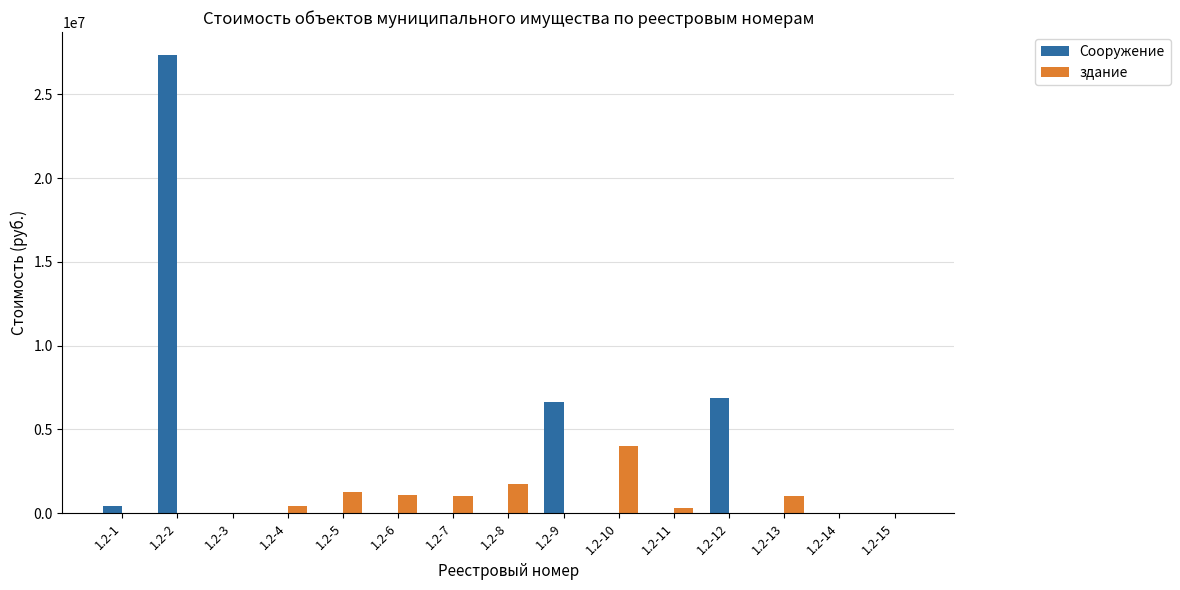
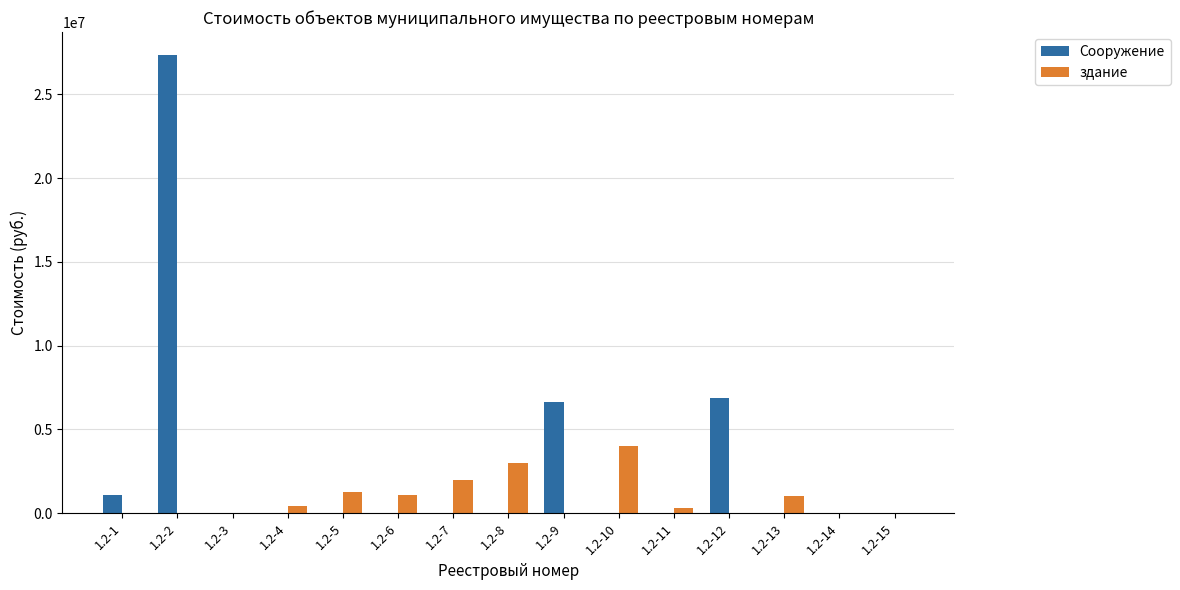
  {
    "Сооружение": {
-     "1.2-1": 400000,
+     "1.2-1": 1100000,
      "1.2-2": 27300000,
      "1.2-4": 0,
      "1.2-5": 0,
      "1.2-6": 0,
      "1.2-7": 0,
      "1.2-8": 0,
      "1.2-9": 6600000,
      "1.2-10": 0,
      "1.2-11": 0,
      "1.2-12": 6800000,
      "1.2-13": 0
    },
    "здание": {
      "1.2-1": 0,
      "1.2-2": 0,
      "1.2-3": 0,
      "1.2-4": 400000,
      "1.2-5": 1300000,
      "1.2-6": 1100000,
-     "1.2-7": 1000000,
-     "1.2-8": 1700000,
+     "1.2-7": 2000000,
+     "1.2-8": 3000000,
      "1.2-9": 0,
      "1.2-10": 4000000,
      "1.2-11": 300000,
      "1.2-12": 0,
      "1.2-13": 1000000,
      "1.2-14": 0,
      "1.2-15": 0
    }
  }
